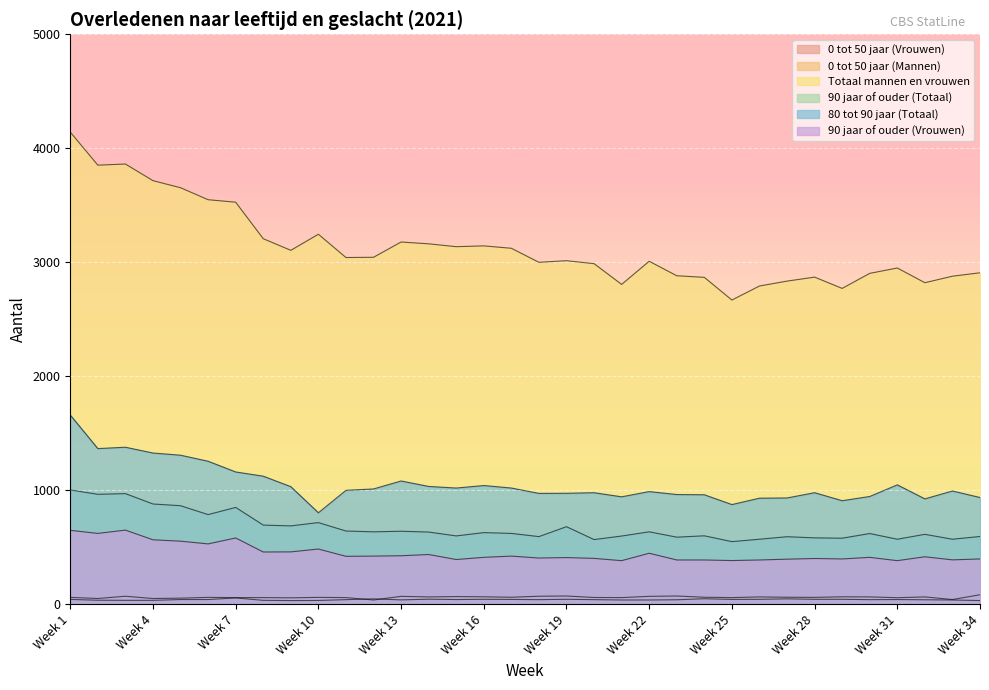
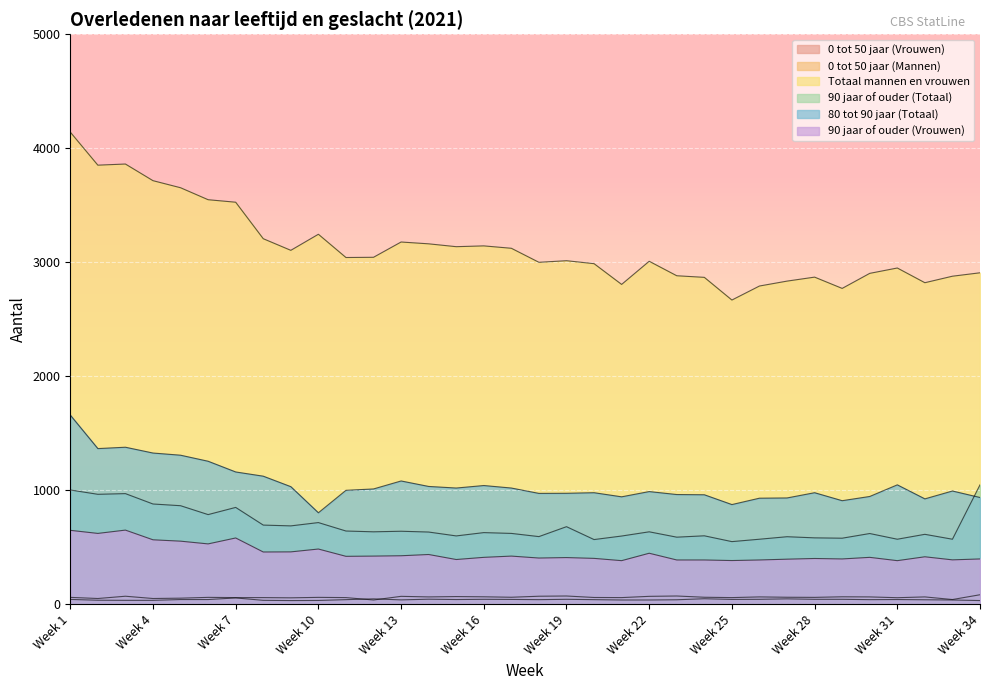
  {
    "90 jaar of ouder (Totaal)": {
      "Week 1": 1000,
      "Week 4": 880,
      "Week 7": 850,
      "Week 10": 720,
      "Week 13": 640,
      "Week 16": 630,
      "Week 19": 680,
      "Week 22": 640,
      "Week 25": 550,
      "Week 28": 580,
      "Week 31": 570,
-     "Week 34": 600
+     "Week 34": 1050
    },
    "80 tot 90 jaar (Totaal)": {
      "Week 1": 1660,
      "Week 4": 1330,
      "Week 7": 1160,
      "Week 10": 800,
      "Week 13": 1080,
      "Week 16": 1040,
      "Week 19": 970,
      "Week 22": 990,
      "Week 25": 880,
      "Week 28": 980,
      "Week 31": 1050,
      "Week 34": 940
    },
    "90 jaar of ouder (Vrouwen)": {
      "Week 1": 650,
      "Week 4": 570,
      "Week 7": 580,
      "Week 10": 490,
      "Week 13": 430,
      "Week 16": 410,
      "Week 19": 410,
      "Week 22": 450,
      "Week 25": 380,
      "Week 28": 400,
      "Week 31": 380,
      "Week 34": 400
    }
  }
